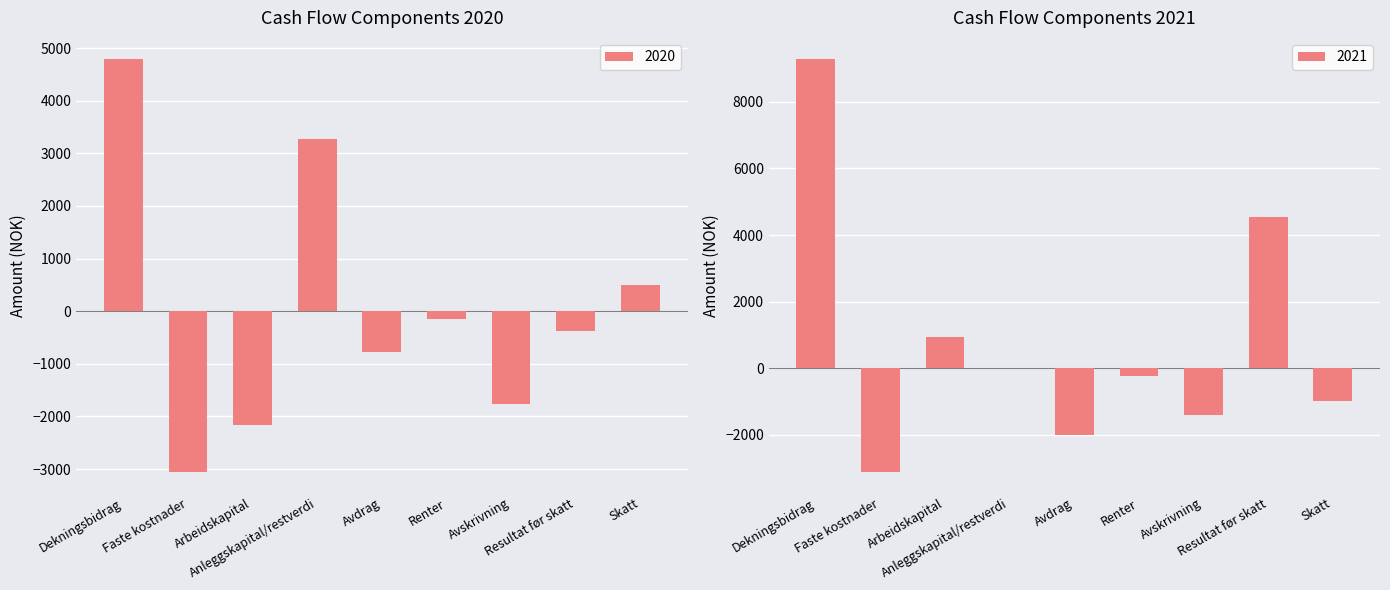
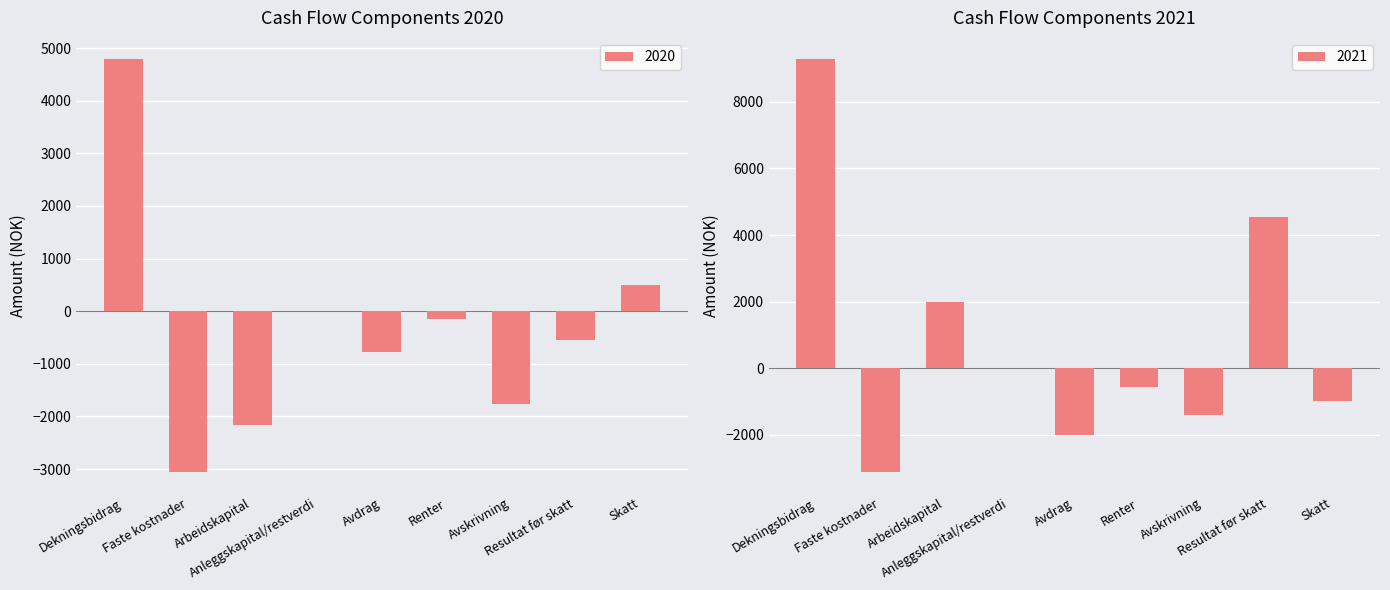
  {
    "Cash Flow Components 2020": {
      "Dekningsbidrag": 4800,
      "Faste kostnader": -3100,
      "Arbeidskapital": -2200,
-     "Anleggskapital/restverdi": 3300,
+     "Anleggskapital/restverdi": 0,
      "Avdrag": -800,
      "Renter": -200,
      "Avskrivning": -1800,
-     "Resultat før skatt": -400,
+     "Resultat før skatt": -500,
      "Skatt": 500
    },
    "Cash Flow Components 2021": {
      "Dekningsbidrag": 9300,
      "Faste kostnader": -3100,
-     "Arbeidskapital": 900,
+     "Arbeidskapital": 2000,
      "Anleggskapital/restverdi": 0,
      "Avdrag": -2000,
-     "Renter": -200,
+     "Renter": -600,
      "Avskrivning": -1400,
      "Resultat før skatt": 4500,
      "Skatt": -1000
    }
  }
